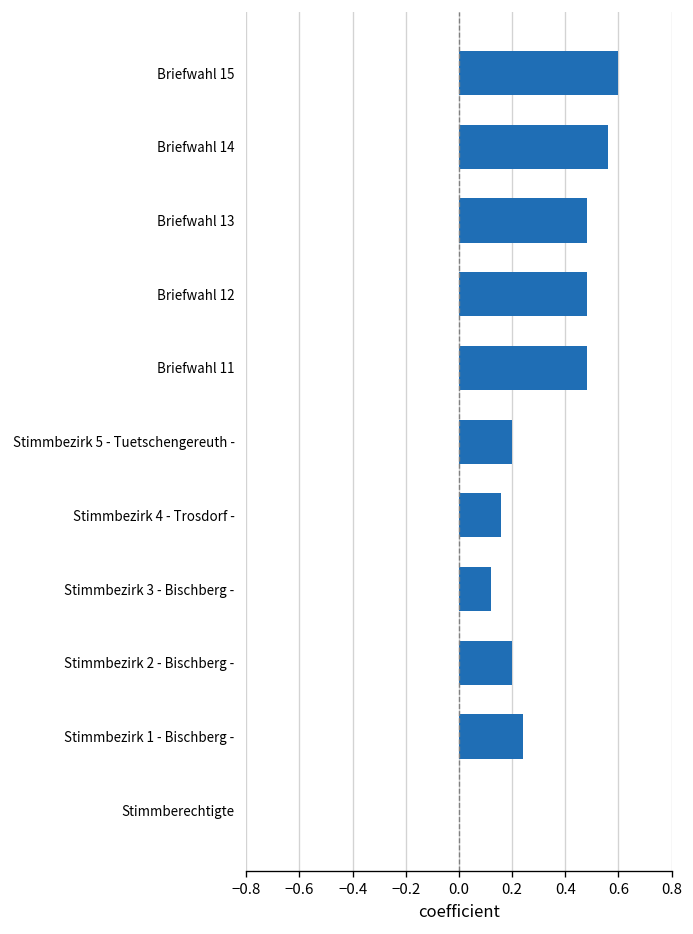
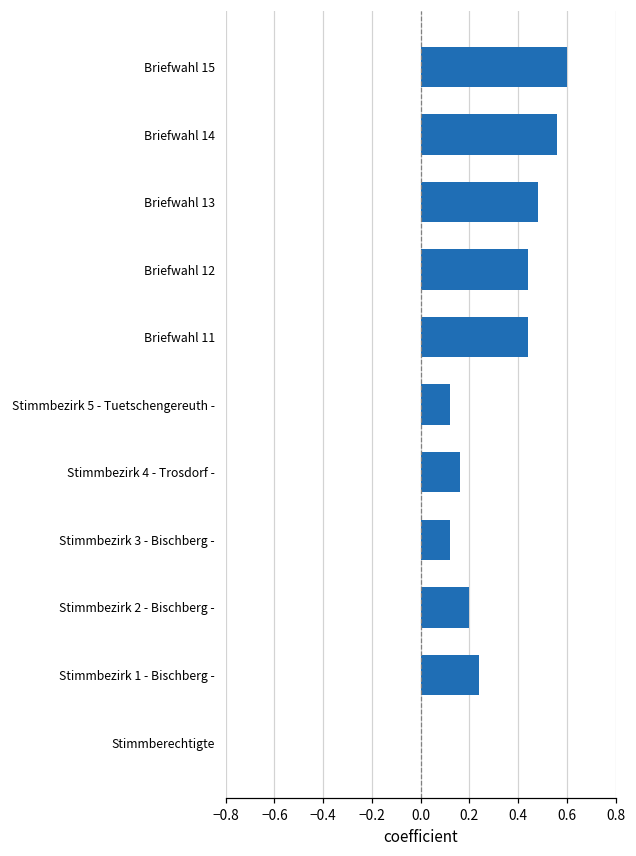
  {
    "Briefwahl 15": 0.60,
    "Briefwahl 14": 0.56,
    "Briefwahl 13": 0.48,
-   "Briefwahl 12": 0.48,
-   "Briefwahl 11": 0.48,
-   "Stimmbezirk 5 - Tuetschengereuth -": 0.20,
+   "Briefwahl 12": 0.44,
+   "Briefwahl 11": 0.44,
+   "Stimmbezirk 5 - Tuetschengereuth -": 0.12,
    "Stimmbezirk 4 - Trosdorf -": 0.16,
    "Stimmbezirk 3 - Bischberg -": 0.12,
    "Stimmbezirk 2 - Bischberg -": 0.20,
    "Stimmbezirk 1 - Bischberg -": 0.24,
    "Stimmberechtigte": 0.00
  }
